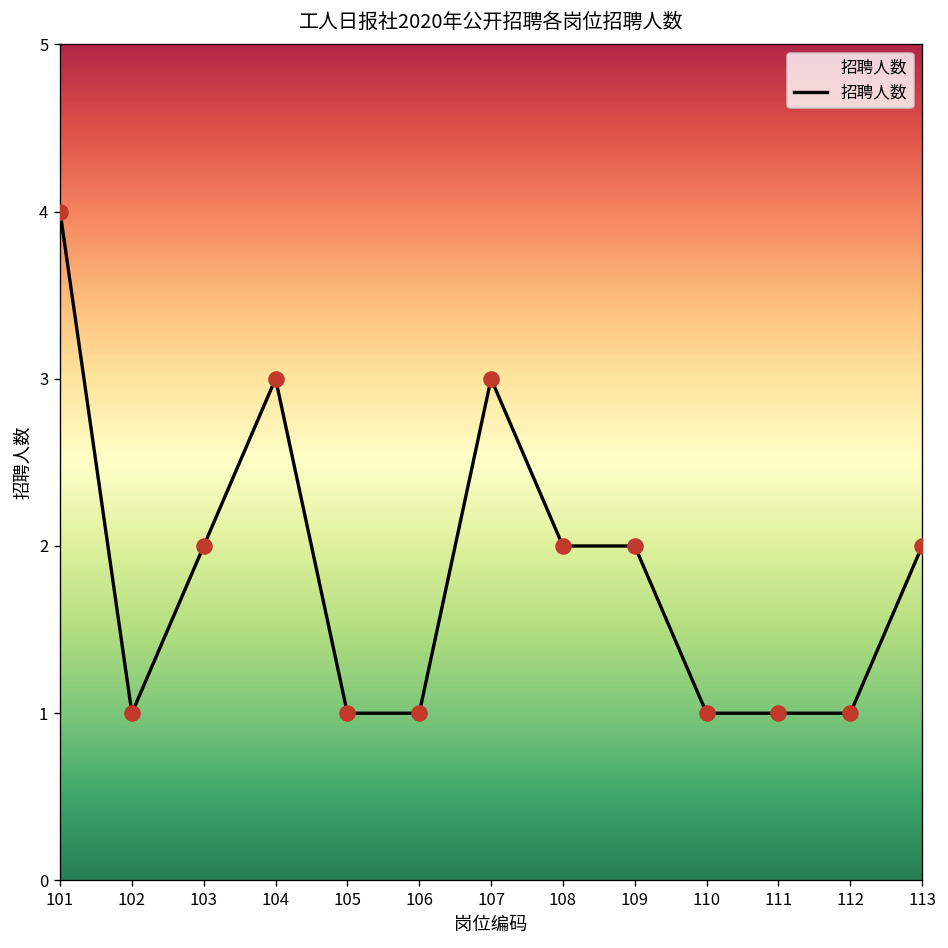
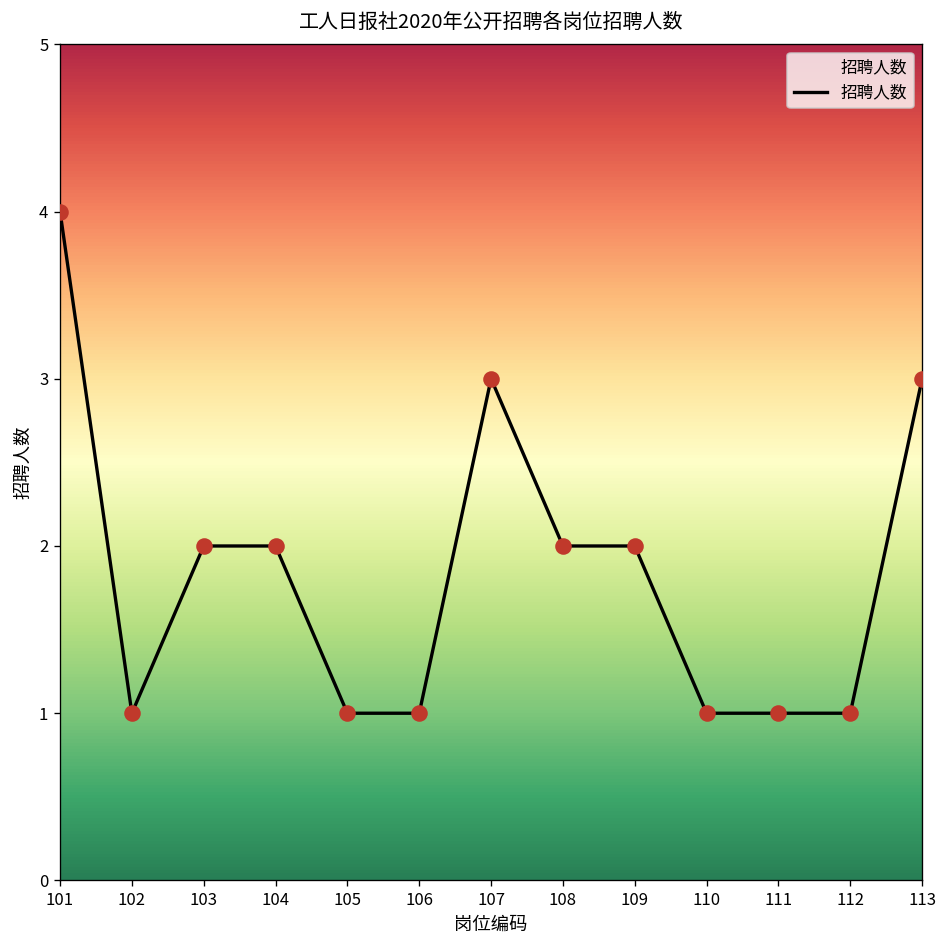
  {
    "101": 4,
    "102": 1,
    "103": 2,
-   "104": 3,
+   "104": 2,
    "105": 1,
    "106": 1,
    "107": 3,
    "108": 2,
    "109": 2,
    "110": 1,
    "111": 1,
    "112": 1,
-   "113": 2
+   "113": 3
  }
